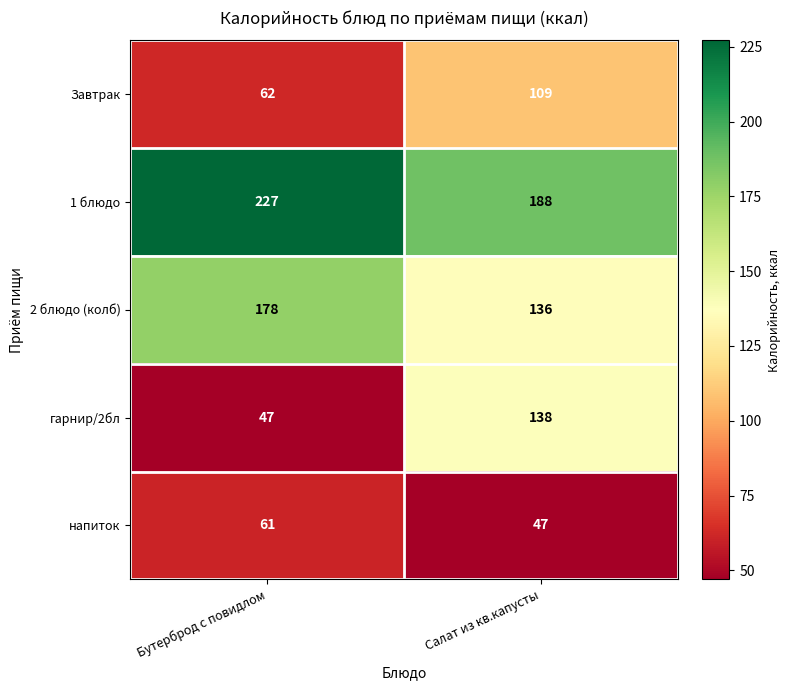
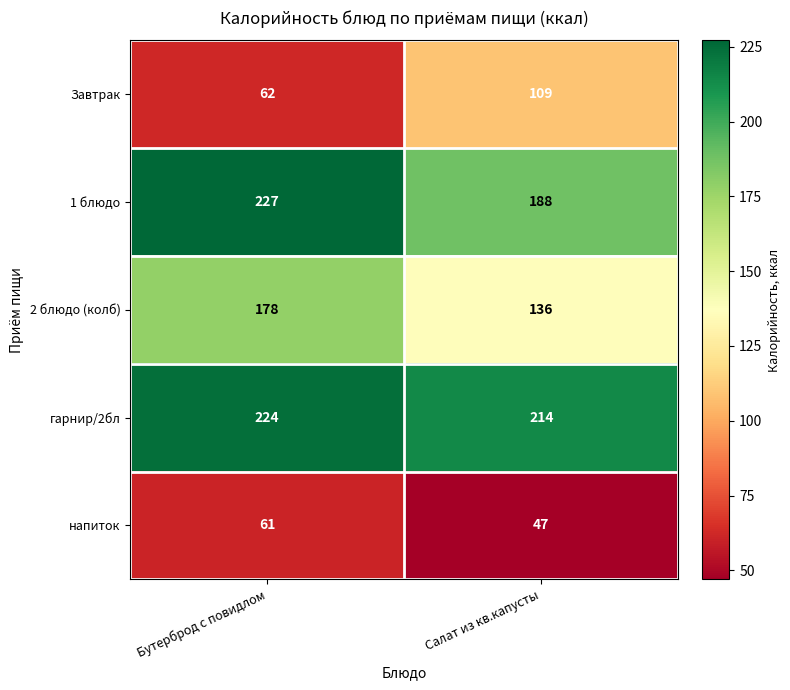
  {
    "Завтрак": {
      "Бутерброд с повидлом": 62,
      "Салат из кв.капусты": 109
    },
    "1 блюдо": {
      "Бутерброд с повидлом": 227,
      "Салат из кв.капусты": 188
    },
    "2 блюдо (колб)": {
      "Бутерброд с повидлом": 178,
      "Салат из кв.капусты": 136
    },
    "гарнир/2бл": {
-     "Бутерброд с повидлом": 47,
-     "Салат из кв.капусты": 138
+     "Бутерброд с повидлом": 224,
+     "Салат из кв.капусты": 214
    },
    "напиток": {
      "Бутерброд с повидлом": 61,
      "Салат из кв.капусты": 47
    }
  }
